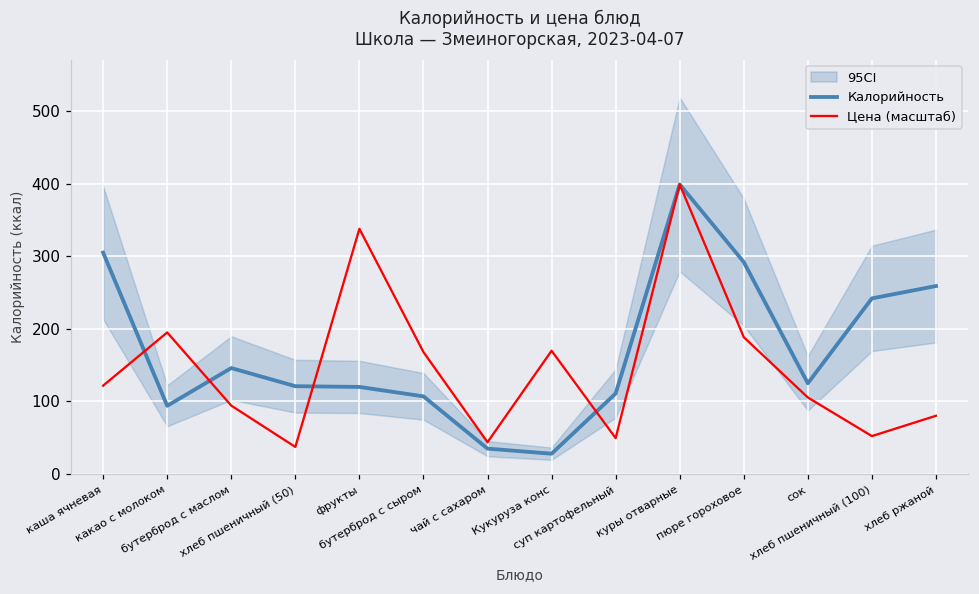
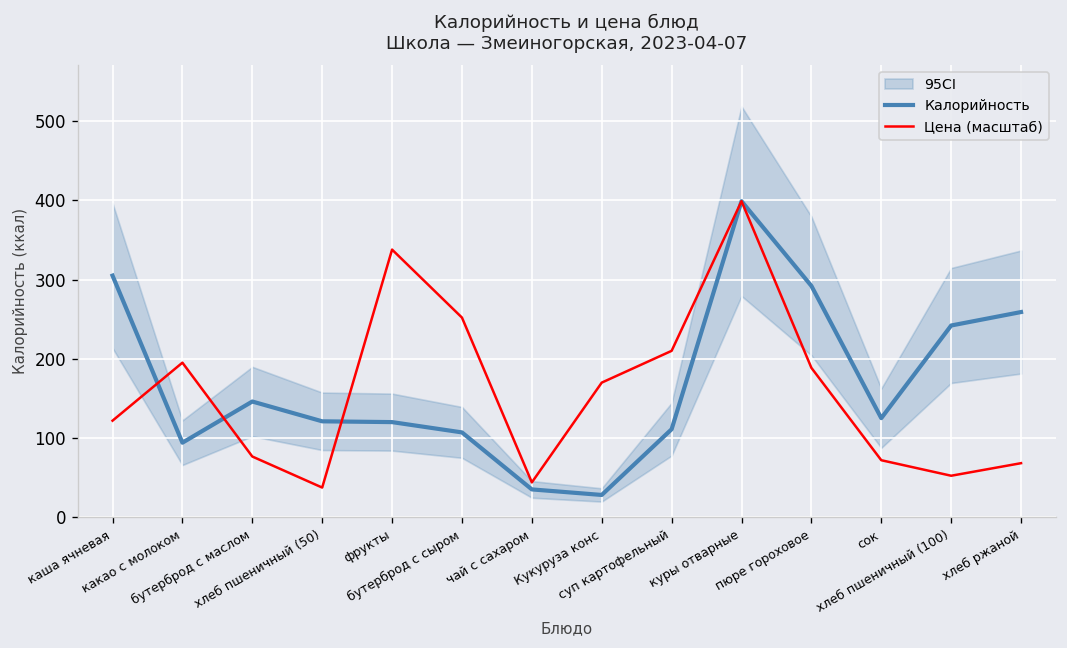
  {
    "Цена (масштаб)": {
      "каша ячневая": 120,
      "какао с молоком": 200,
-     "бутерброд с маслом": 90,
+     "бутерброд с маслом": 80,
      "хлеб пшеничный (50)": 40,
      "фрукты": 340,
-     "бутерброд с сыром": 170,
+     "бутерброд с сыром": 250,
      "Кукуруза конс": 170,
-     "суп картофельный": 50,
+     "суп картофельный": 210,
      "пюре гороховое": 190,
-     "сок": 110,
+     "сок": 70,
      "хлеб пшеничный (100)": 50,
-     "хлеб ржаной": 80
+     "хлеб ржаной": 70
    }
  }
